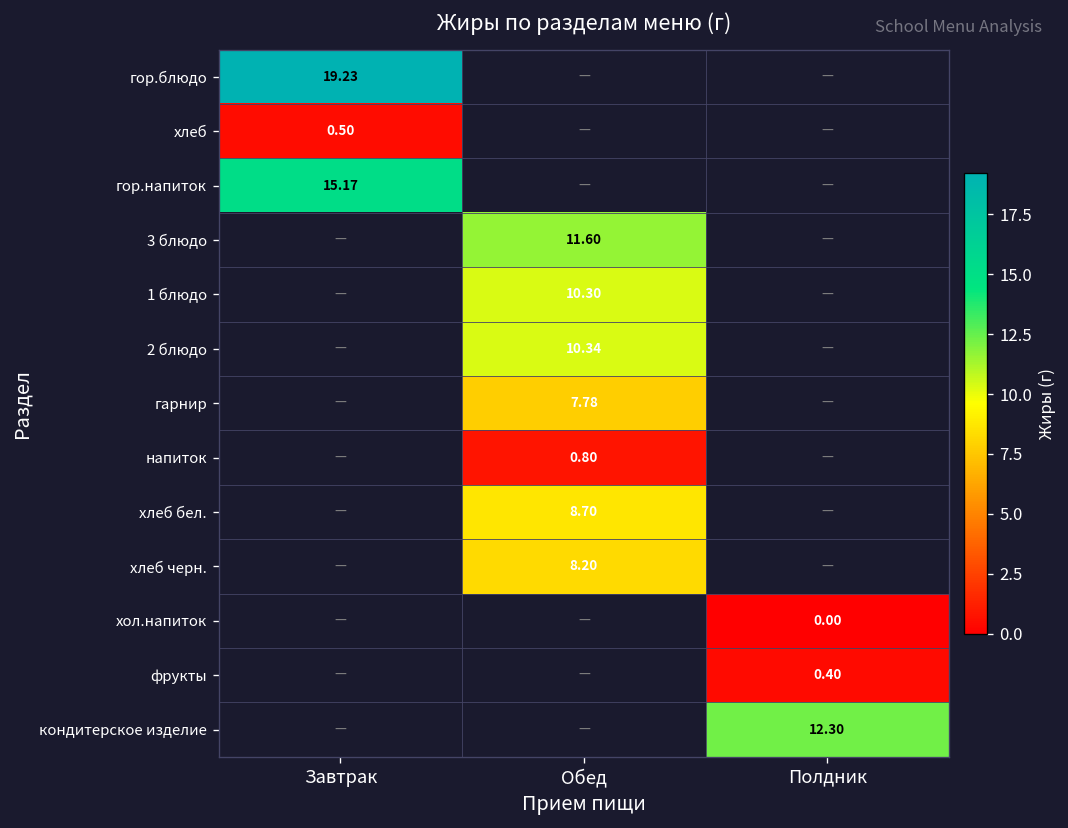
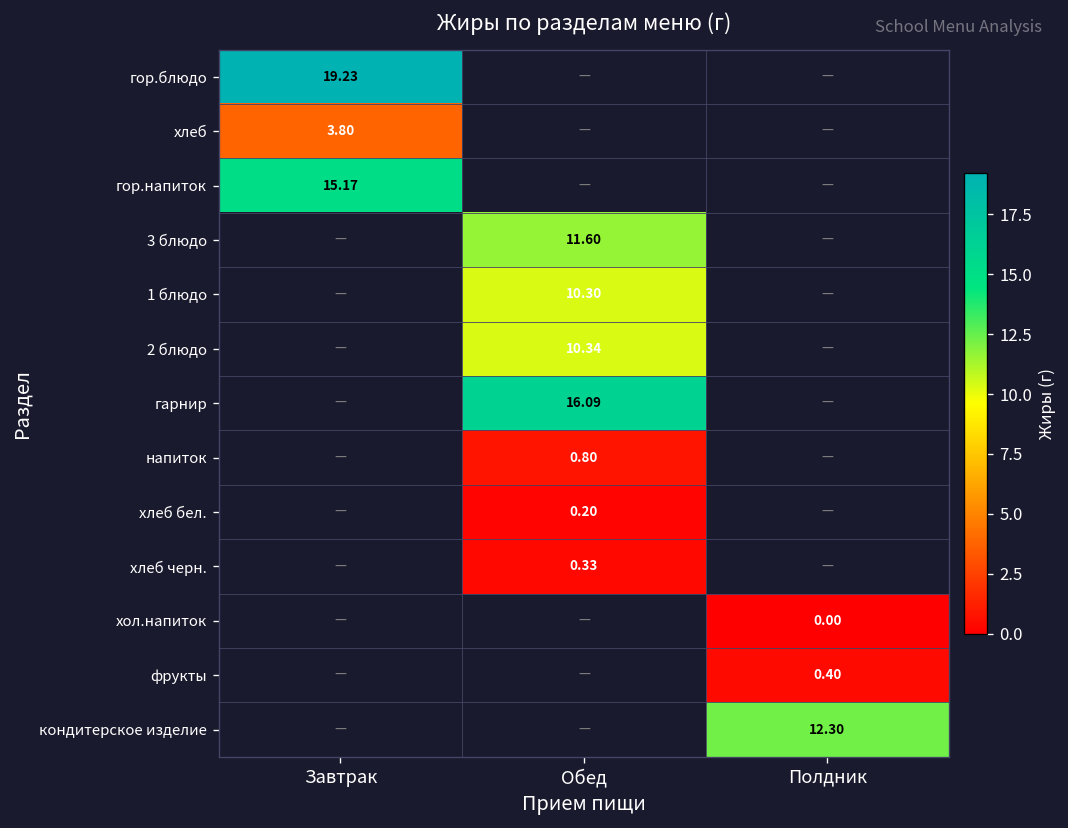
  {
    "гор.блюдо": {
      "Завтрак": 19.23
    },
    "хлеб": {
-     "Завтрак": 0.50
+     "Завтрак": 3.80
    },
    "гор.напиток": {
      "Завтрак": 15.17
    },
    "3 блюдо": {
      "Обед": 11.60
    },
    "1 блюдо": {
      "Обед": 10.30
    },
    "2 блюдо": {
      "Обед": 10.34
    },
    "гарнир": {
-     "Обед": 7.78
+     "Обед": 16.09
    },
    "напиток": {
      "Обед": 0.80
    },
    "хлеб бел.": {
-     "Обед": 8.70
+     "Обед": 0.20
    },
    "хлеб черн.": {
-     "Обед": 8.20
+     "Обед": 0.33
    },
    "хол.напиток": {
      "Полдник": 0.00
    },
    "фрукты": {
      "Полдник": 0.40
    },
    "кондитерское изделие": {
      "Полдник": 12.30
    }
  }
